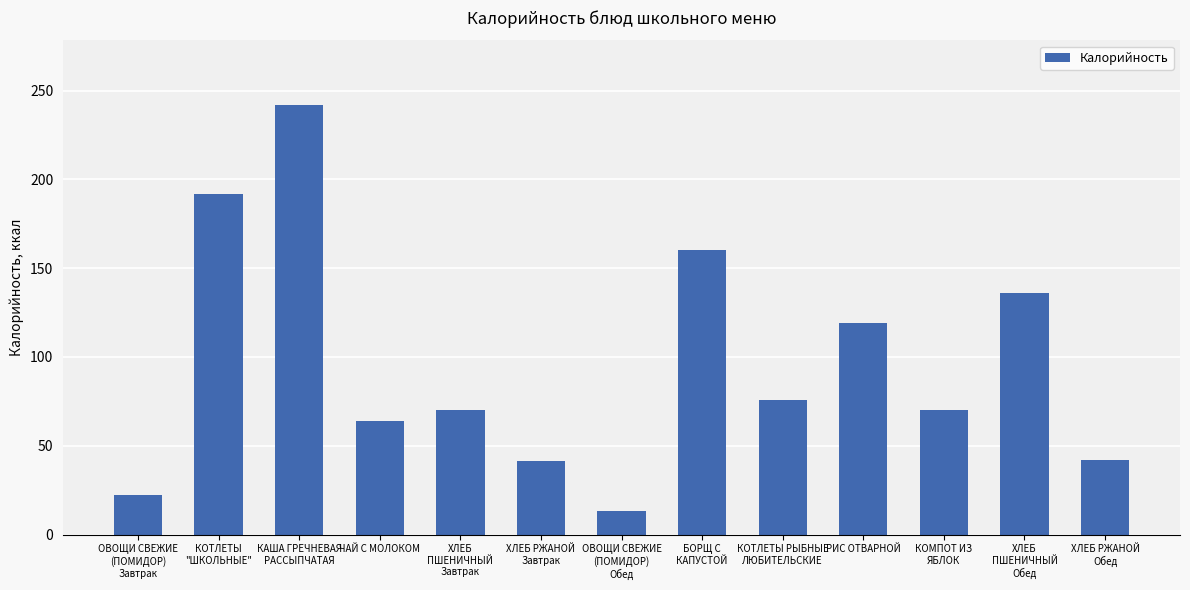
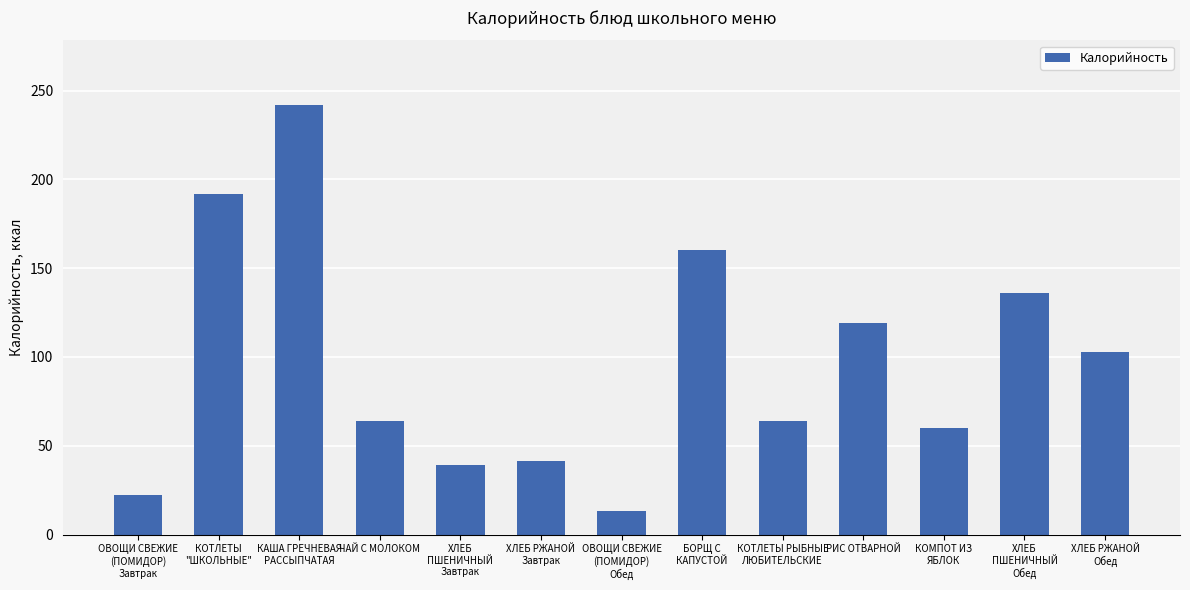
  {
    "ОВОЩИ СВЕЖИЕ (ПОМИДОР) Завтрак": 22,
    "КОТЛЕТЫ \"ШКОЛЬНЫЕ\"": 192,
    "КАША ГРЕЧНЕВАЯ РАССЫПЧАТАЯ": 242,
    "ЧАЙ С МОЛОКОМ": 64,
-   "ХЛЕБ ПШЕНИЧНЫЙ Завтрак": 70,
+   "ХЛЕБ ПШЕНИЧНЫЙ Завтрак": 39,
    "ХЛЕБ РЖАНОЙ Завтрак": 41,
    "ОВОЩИ СВЕЖИЕ (ПОМИДОР) Обед": 13,
    "БОРЩ С КАПУСТОЙ": 160,
-   "КОТЛЕТЫ РЫБНЫЕ ЛЮБИТЕЛЬСКИЕ": 76,
+   "КОТЛЕТЫ РЫБНЫЕ ЛЮБИТЕЛЬСКИЕ": 64,
    "РИС ОТВАРНОЙ": 119,
-   "КОМПОТ ИЗ ЯБЛОК": 70,
+   "КОМПОТ ИЗ ЯБЛОК": 60,
    "ХЛЕБ ПШЕНИЧНЫЙ Обед": 136,
-   "ХЛЕБ РЖАНОЙ Обед": 42
+   "ХЛЕБ РЖАНОЙ Обед": 103
  }
